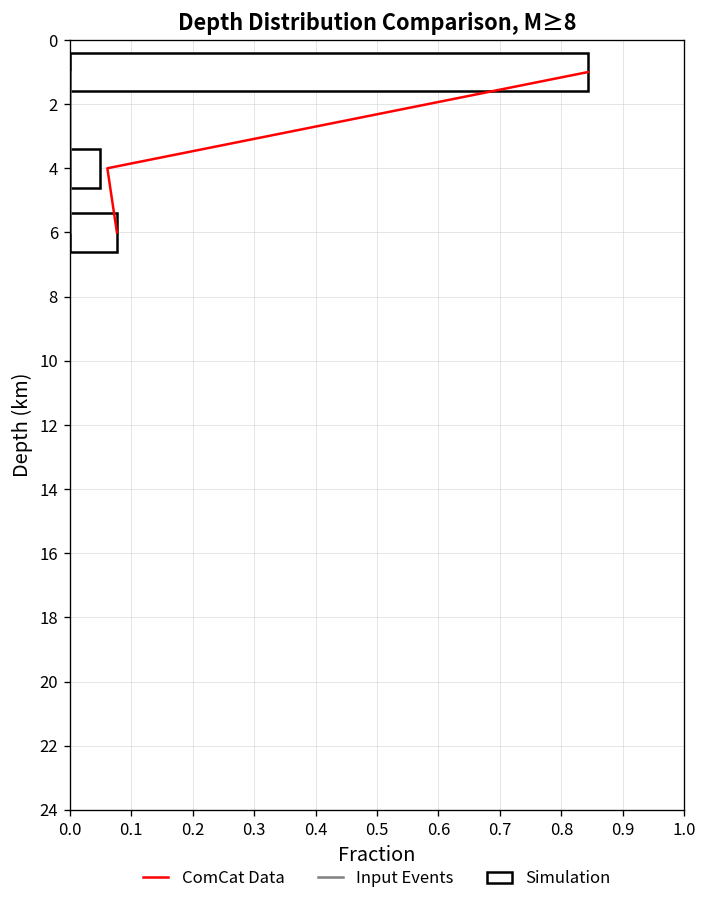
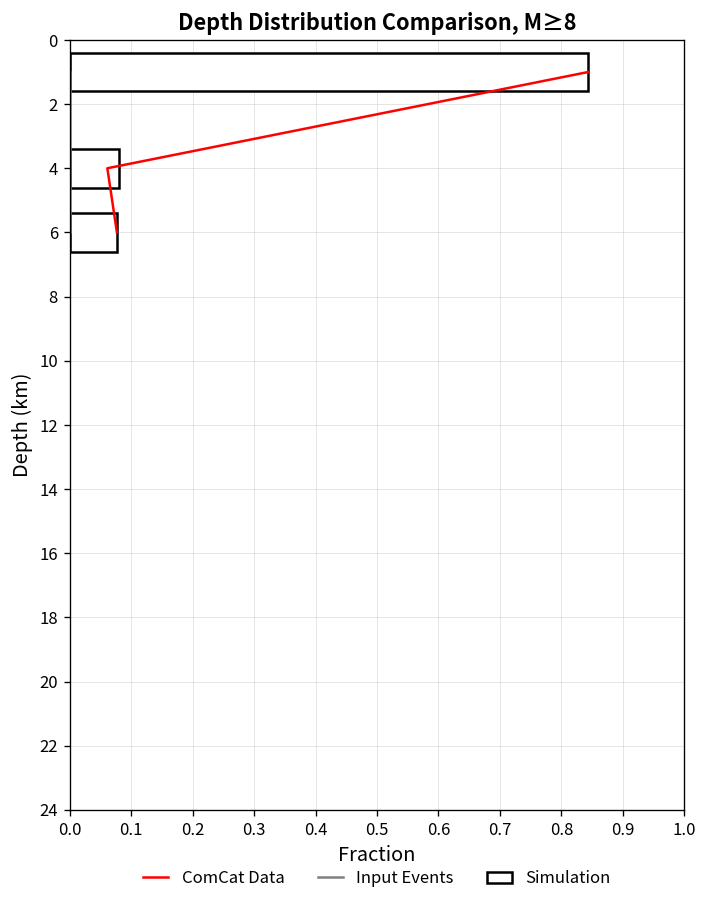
  {
    "Simulation": {
-     "4": 0.05,
+     "4": 0.08,
      "6": 0.08
    }
  }
